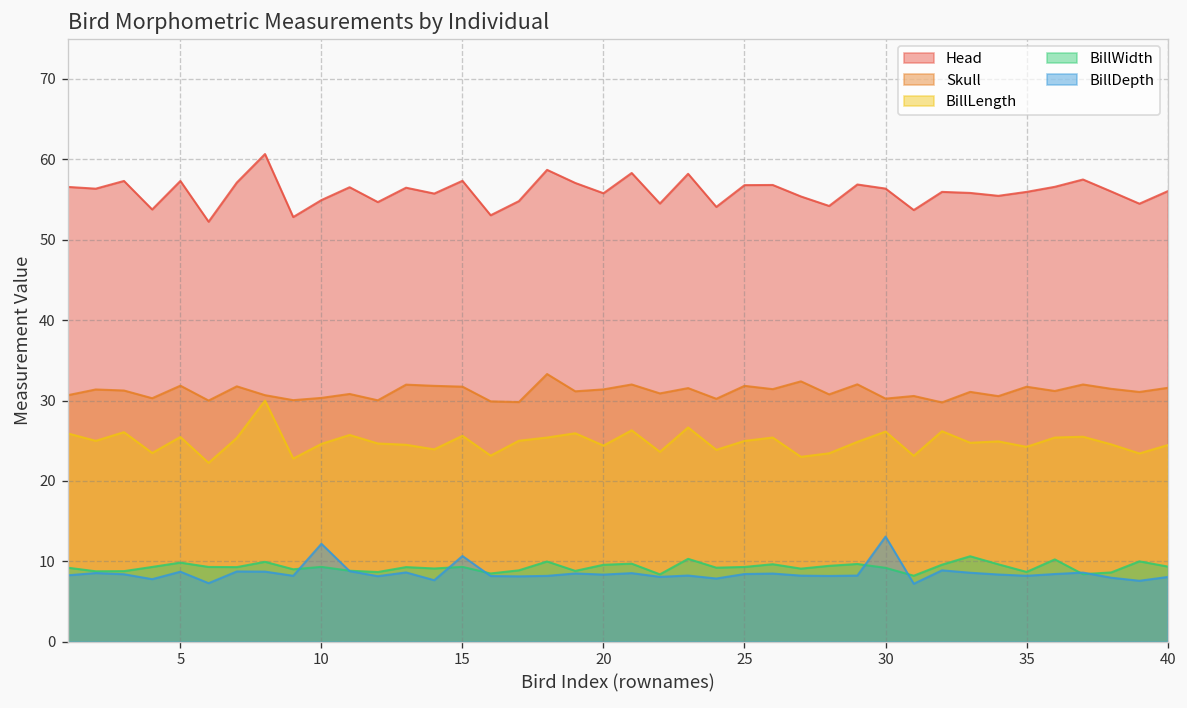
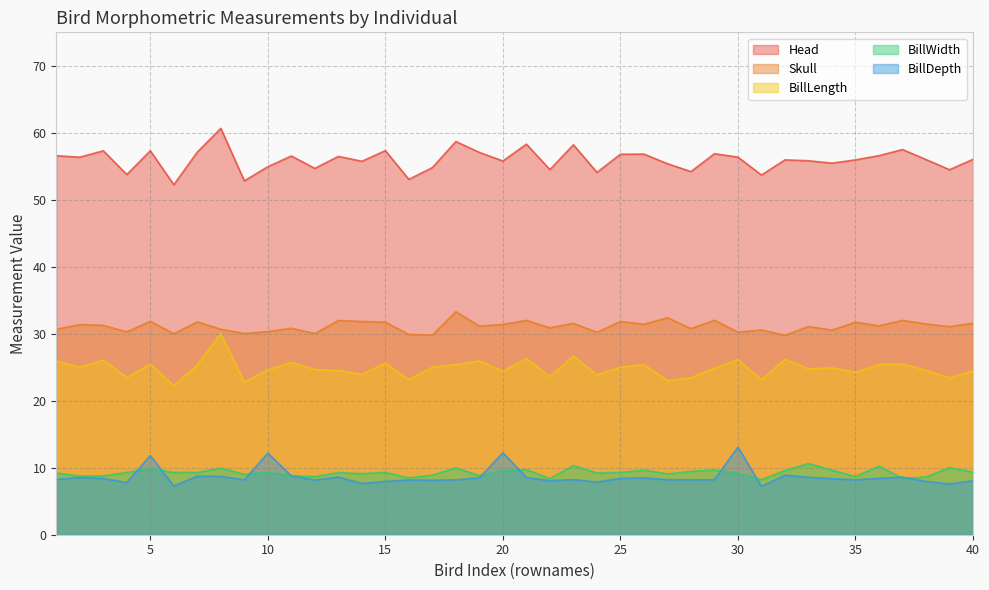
  {
    "BillWidth": {
      "5": 10,
      "10": 9,
      "15": 9,
      "20": 10,
      "25": 9,
      "30": 9,
      "35": 9,
      "40": 9
    },
    "BillDepth": {
-     "5": 9,
+     "5": 12,
      "10": 12,
-     "15": 11,
-     "20": 8,
+     "15": 8,
+     "20": 12,
      "25": 8,
      "30": 13,
      "35": 8,
      "40": 8
    }
  }
